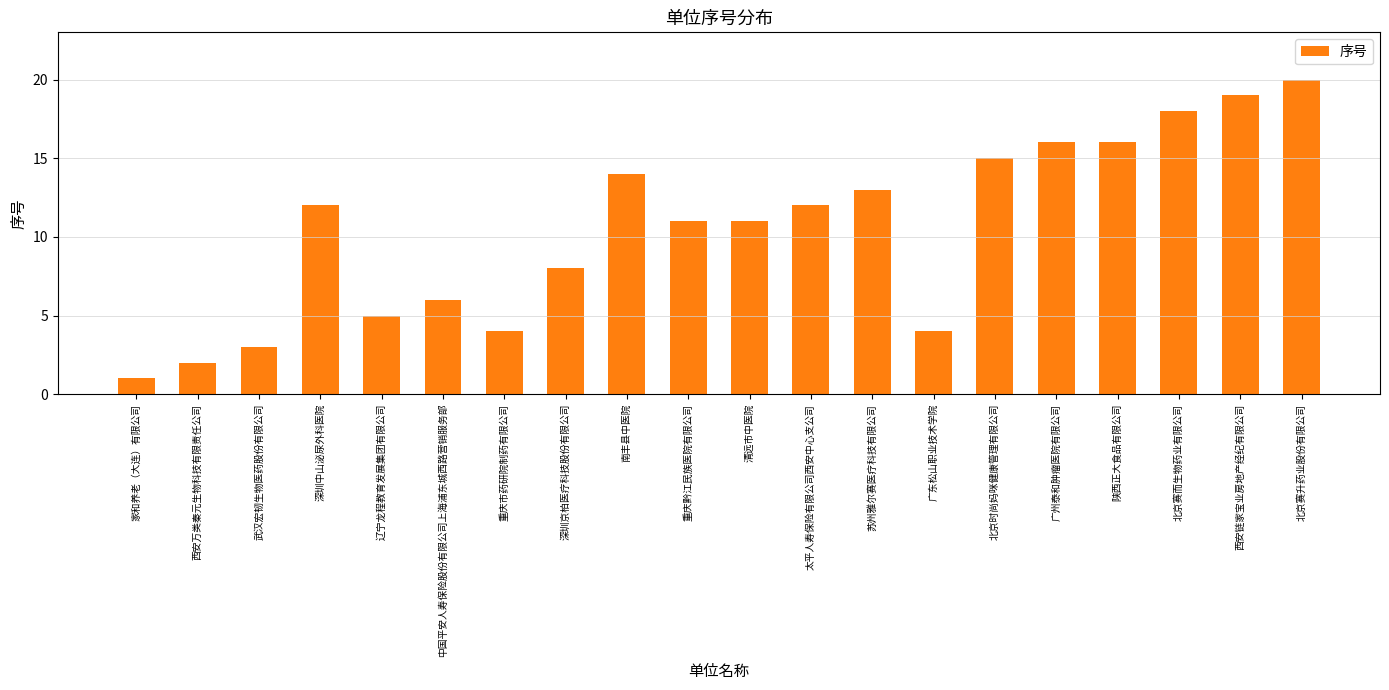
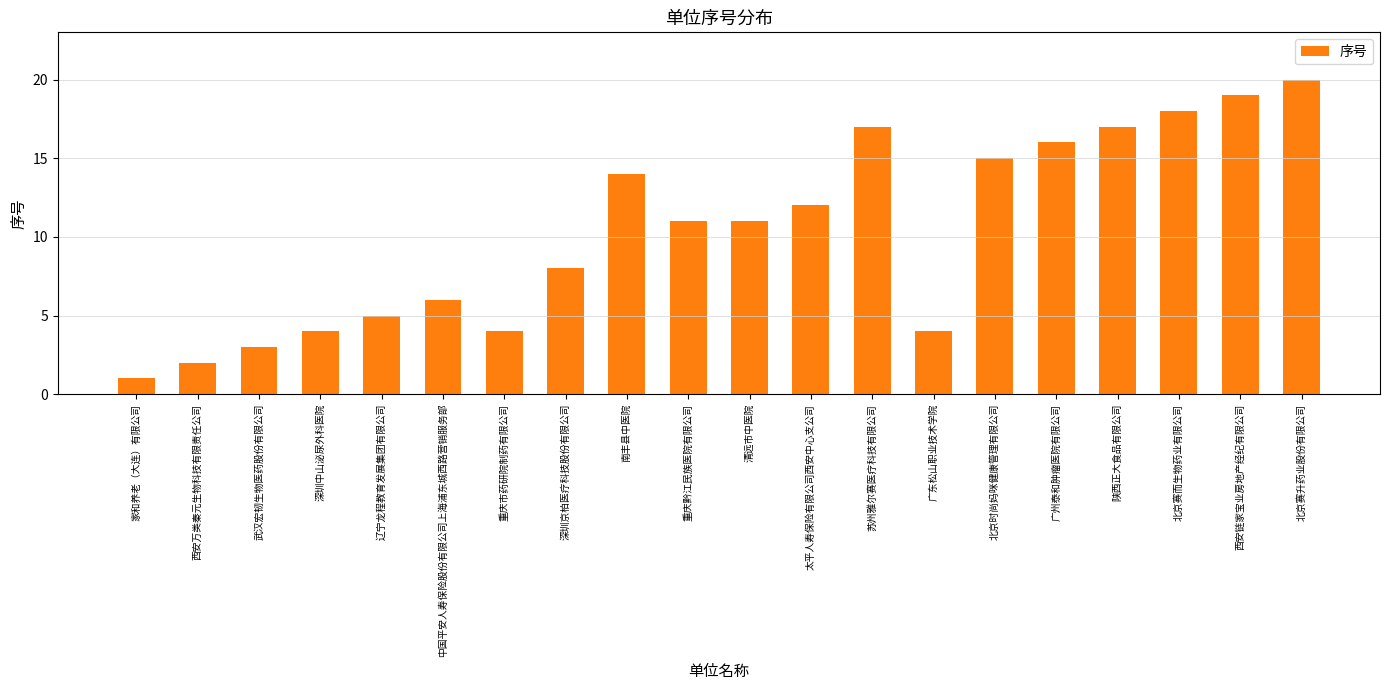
  {
    "家和养老（大连）有限公司": 1,
    "西安万类秦元生物科技有限责任公司": 2,
    "武汉宏韧生物医药股份有限公司": 3,
-   "深圳中山泌尿外科医院": 12,
+   "深圳中山泌尿外科医院": 4,
    "辽宁龙程教育发展集团有限公司": 5,
    "中国平安人寿保险股份有限公司上海浦东城西路营销服务部": 6,
    "重庆市药研院制药有限公司": 4,
    "深圳京柏医疗科技股份有限公司": 8,
    "南丰县中医院": 14,
    "重庆黔江民族医院有限公司": 11,
    "清远市中医院": 11,
    "太平人寿保险有限公司西安中心支公司": 12,
-   "苏州雅尔赛医疗科技有限公司": 13,
+   "苏州雅尔赛医疗科技有限公司": 17,
    "广东松山职业技术学院": 4,
    "北京时尚妈咪健康管理有限公司": 15,
    "广州泰和肿瘤医院有限公司": 16,
-   "陕西正大食品有限公司": 16,
+   "陕西正大食品有限公司": 17,
    "北京赛而生物药业有限公司": 18,
    "西安链家宝业房地产经纪有限公司": 19,
    "北京赛升药业股份有限公司": 20
  }
